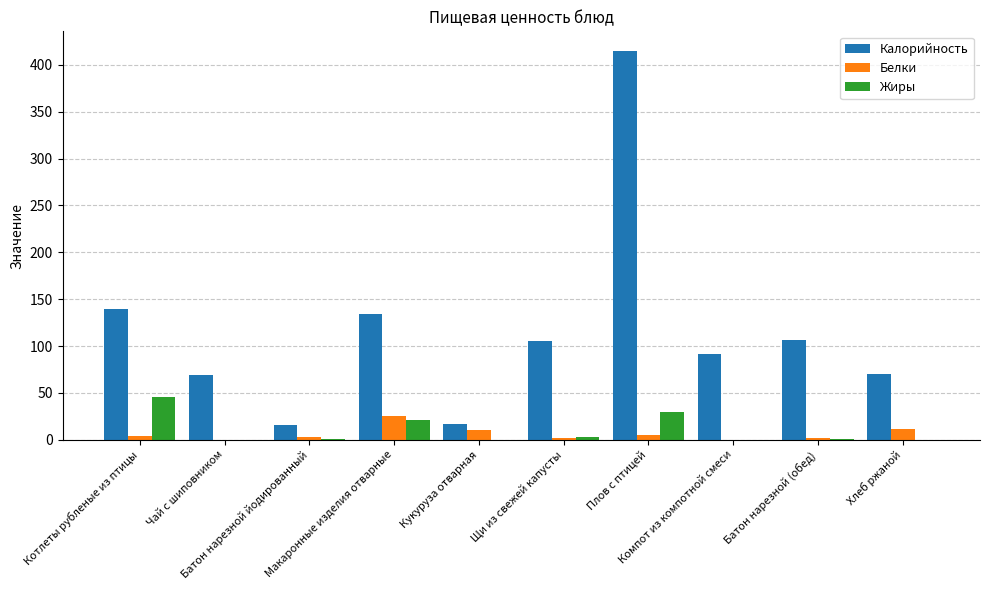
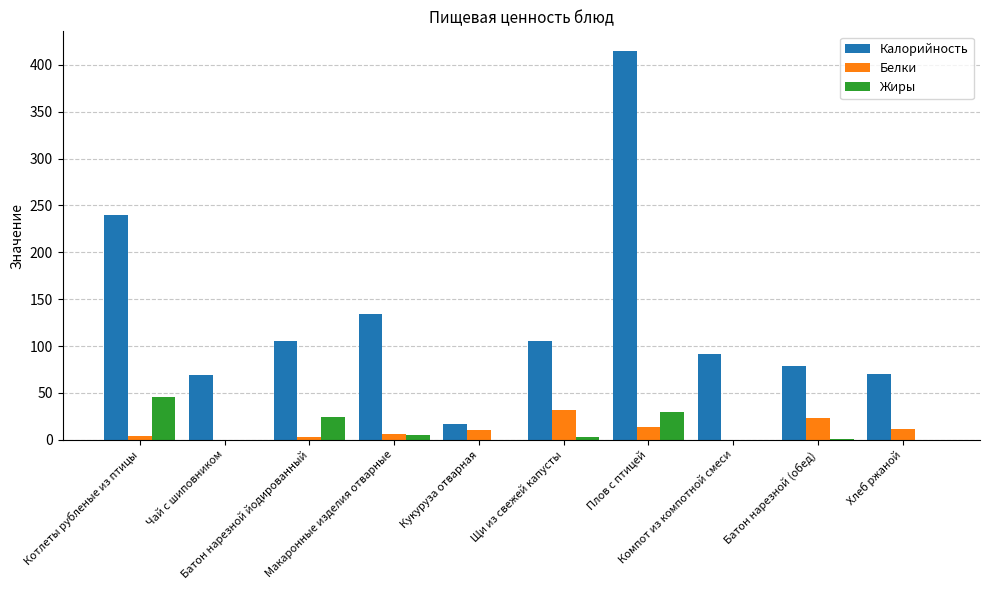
  {
    "Калорийность": {
-     "Котлеты рубленые из птицы": 140,
+     "Котлеты рубленые из птицы": 240,
      "Чай с шиповником": 70,
-     "Батон нарезной йодированный": 20,
+     "Батон нарезной йодированный": 110,
      "Макаронные изделия отварные": 130,
      "Кукуруза отварная": 20,
      "Щи из свежей капусты": 110,
      "Плов с птицей": 420,
      "Компот из компотной смеси": 90,
-     "Батон нарезной (обед)": 110,
+     "Батон нарезной (обед)": 80,
      "Хлеб ржаной": 70
    },
    "Белки": {
      "Котлеты рубленые из птицы": 0,
      "Чай с шиповником": 0,
      "Батон нарезной йодированный": 0,
-     "Макаронные изделия отварные": 30,
+     "Макаронные изделия отварные": 10,
      "Кукуруза отварная": 10,
-     "Щи из свежей капусты": 0,
-     "Плов с птицей": 5,
+     "Щи из свежей капусты": 30,
+     "Плов с птицей": 14,
      "Компот из компотной смеси": 0,
-     "Батон нарезной (обед)": 0,
+     "Батон нарезной (обед)": 20,
      "Хлеб ржаной": 10
    },
    "Жиры": {
      "Котлеты рубленые из птицы": 50,
      "Чай с шиповником": 0,
-     "Батон нарезной йодированный": 0,
-     "Макаронные изделия отварные": 20,
+     "Батон нарезной йодированный": 20,
+     "Макаронные изделия отварные": 10,
      "Кукуруза отварная": 0,
      "Щи из свежей капусты": 0,
      "Плов с птицей": 30,
      "Компот из компотной смеси": 0,
      "Хлеб ржаной": 0
    }
  }
